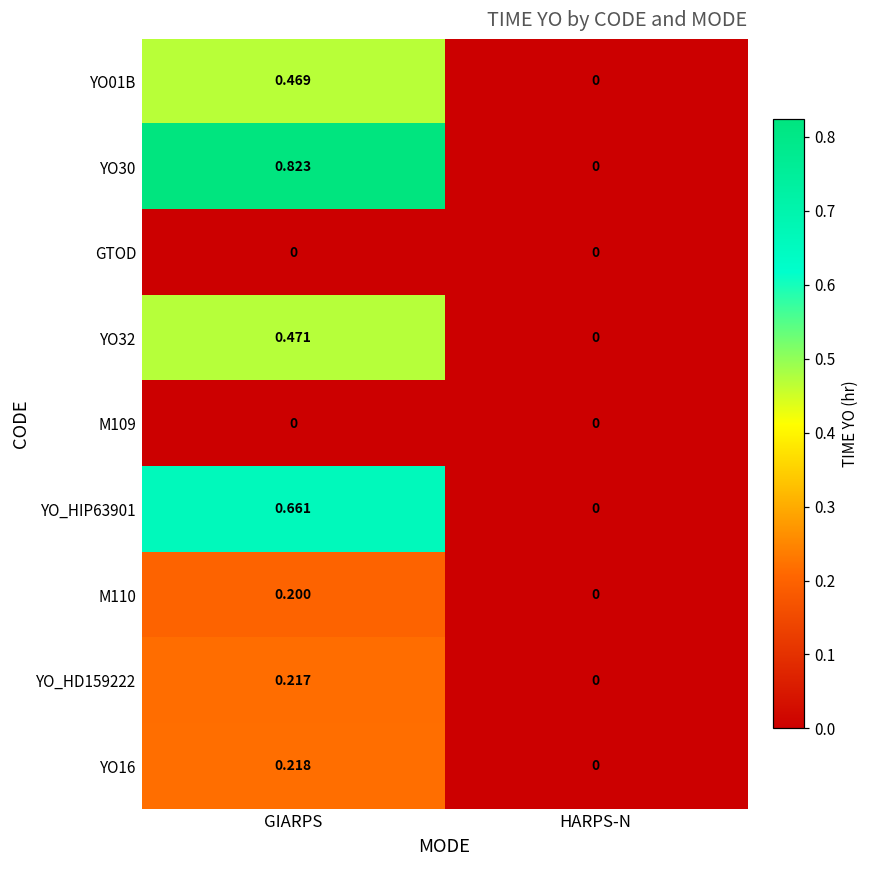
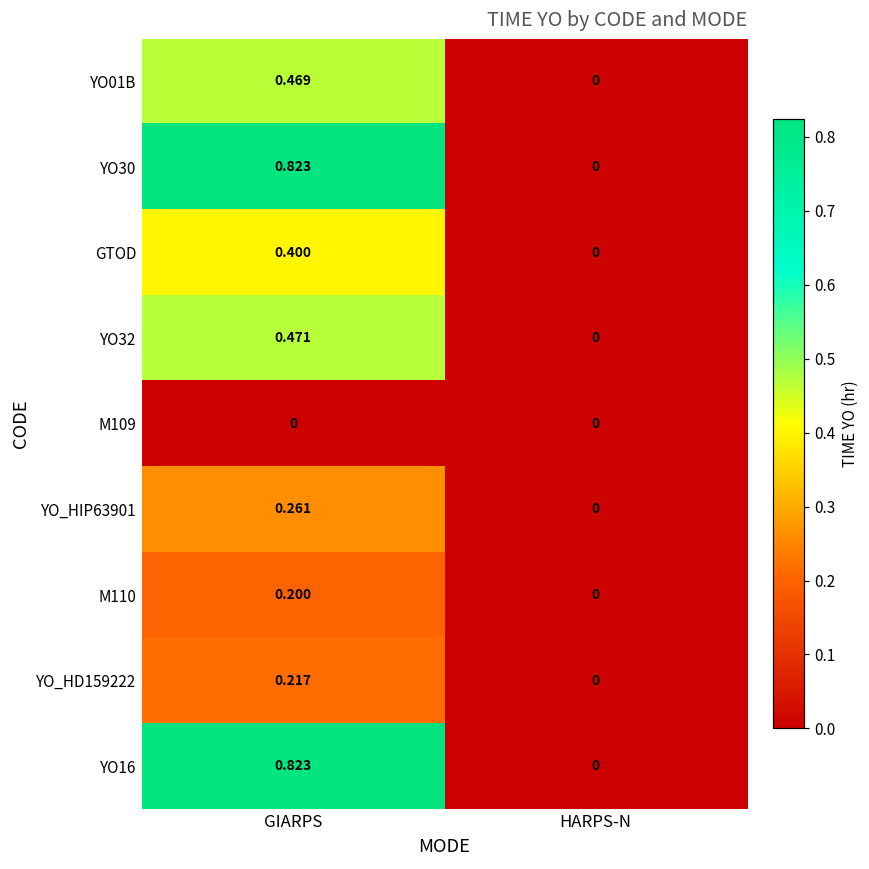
  {
    "YO01B": {
      "GIARPS": 0.469,
      "HARPS-N": 0
    },
    "YO30": {
      "GIARPS": 0.823,
      "HARPS-N": 0
    },
    "GTOD": {
-     "GIARPS": 0,
+     "GIARPS": 0.400,
      "HARPS-N": 0
    },
    "YO32": {
      "GIARPS": 0.471,
      "HARPS-N": 0
    },
    "M109": {
      "GIARPS": 0,
      "HARPS-N": 0
    },
    "YO_HIP63901": {
-     "GIARPS": 0.661,
+     "GIARPS": 0.261,
      "HARPS-N": 0
    },
    "M110": {
      "GIARPS": 0.200,
      "HARPS-N": 0
    },
    "YO_HD159222": {
      "GIARPS": 0.217,
      "HARPS-N": 0
    },
    "YO16": {
-     "GIARPS": 0.218,
+     "GIARPS": 0.823,
      "HARPS-N": 0
    }
  }
